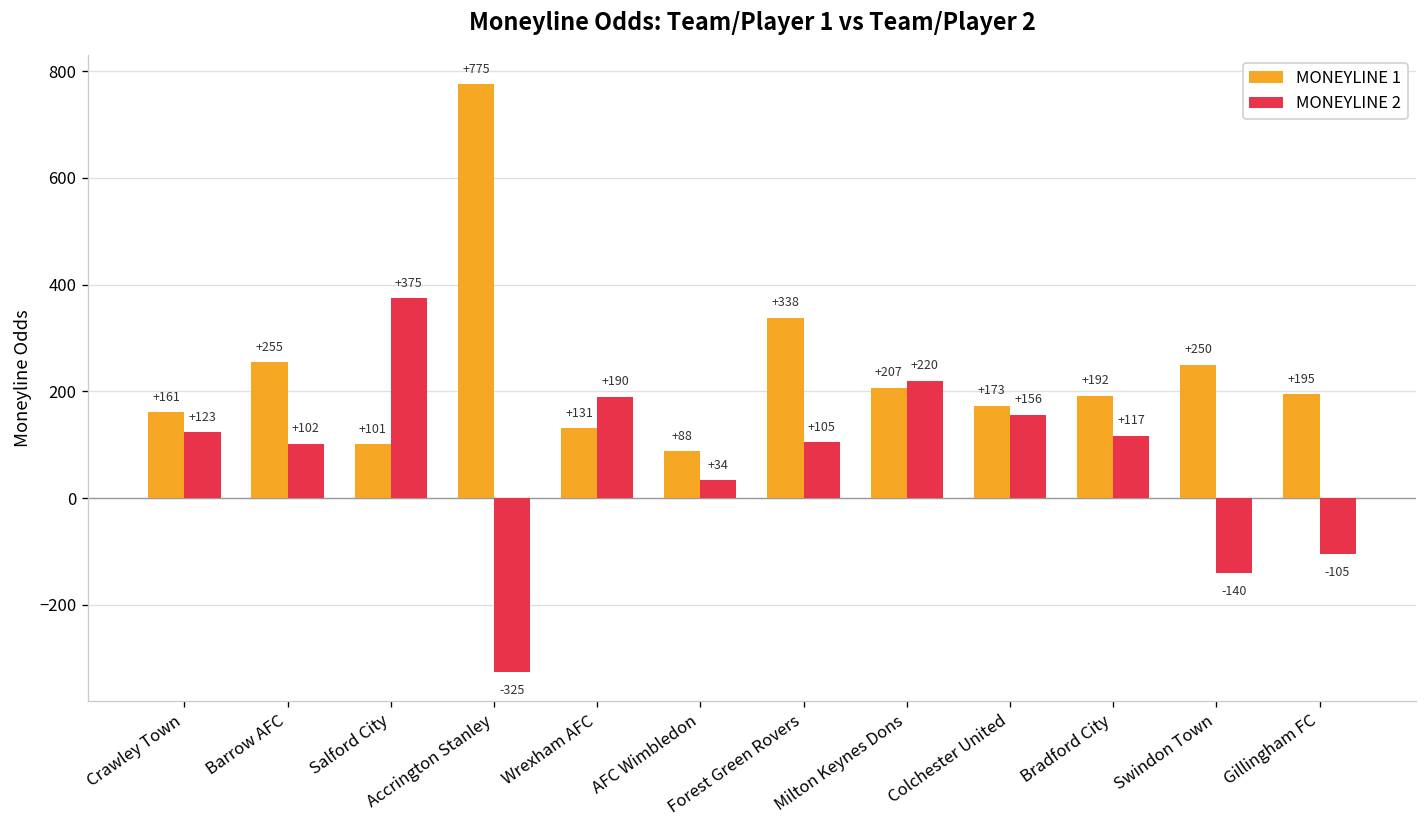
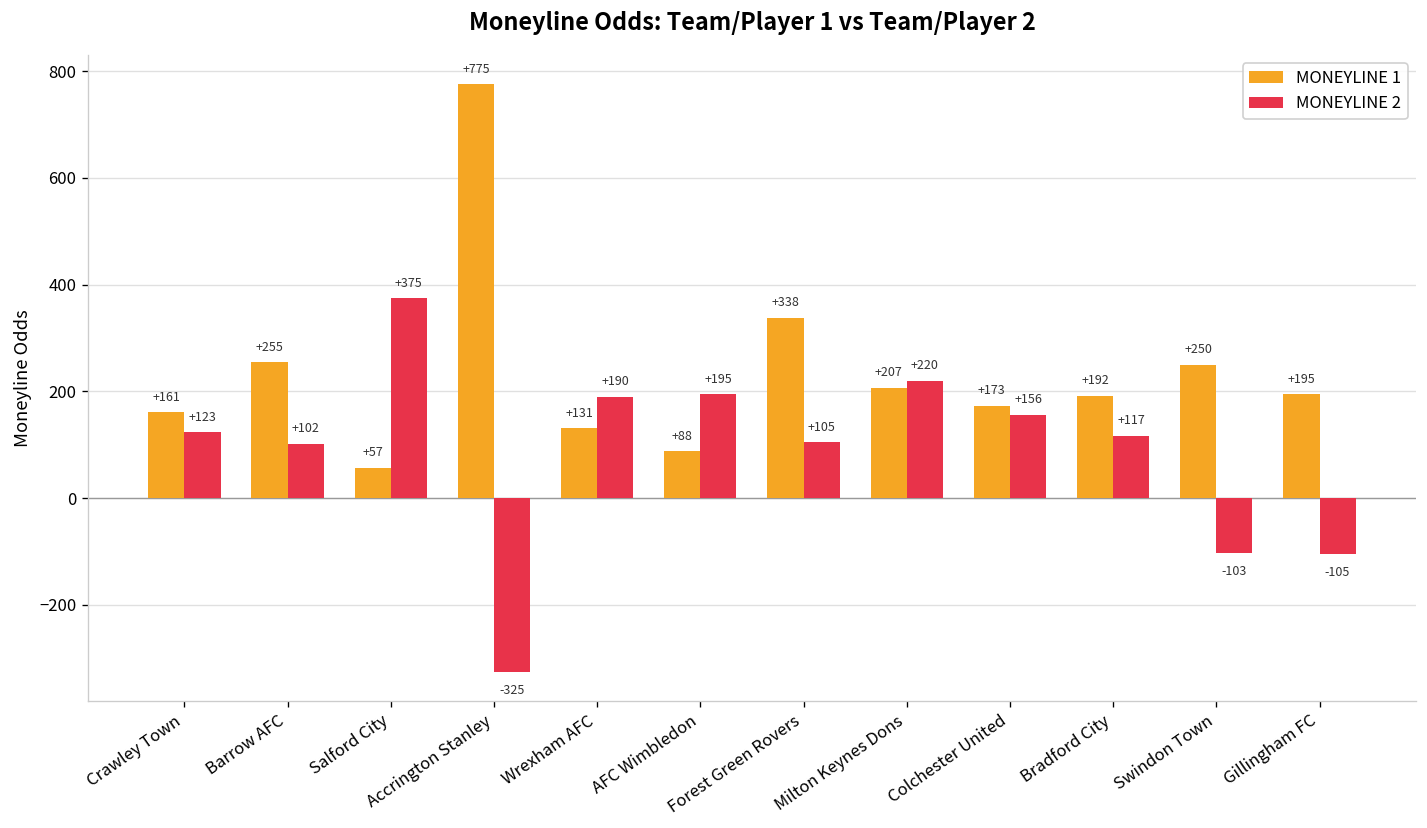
  {
    "MONEYLINE 1": {
      "Crawley Town": "+161",
      "Barrow AFC": "+255",
-     "Salford City": "+101",
+     "Salford City": "+57",
      "Accrington Stanley": "+775",
      "Wrexham AFC": "+131",
      "AFC Wimbledon": "+88",
      "Forest Green Rovers": "+338",
      "Milton Keynes Dons": "+207",
      "Colchester United": "+173",
      "Bradford City": "+192",
      "Swindon Town": "+250",
      "Gillingham FC": "+195"
    },
    "MONEYLINE 2": {
      "Crawley Town": "+123",
      "Barrow AFC": "+102",
      "Salford City": "+375",
      "Accrington Stanley": "-325",
      "Wrexham AFC": "+190",
-     "AFC Wimbledon": "+34",
+     "AFC Wimbledon": "+195",
      "Forest Green Rovers": "+105",
      "Milton Keynes Dons": "+220",
      "Colchester United": "+156",
      "Bradford City": "+117",
-     "Swindon Town": "-140",
+     "Swindon Town": "-103",
      "Gillingham FC": "-105"
    }
  }
